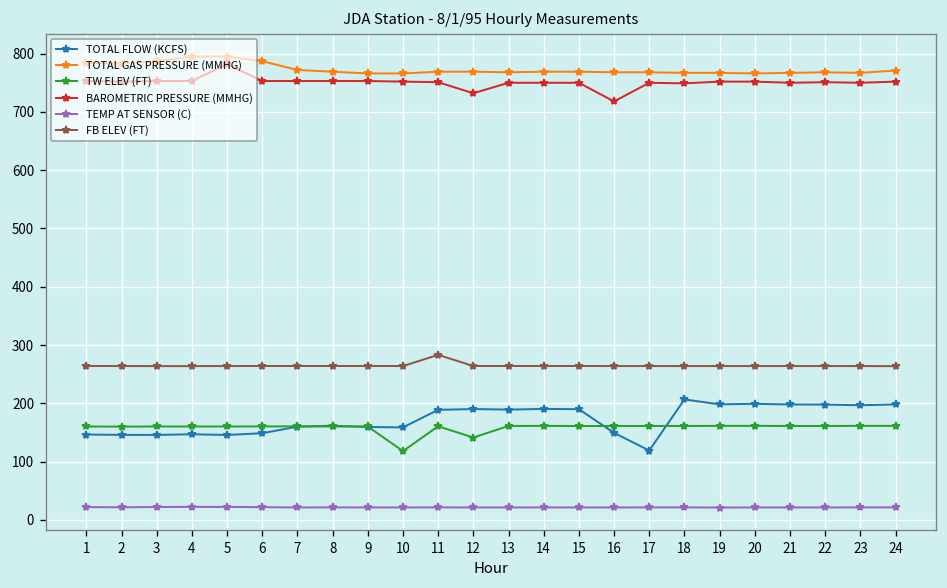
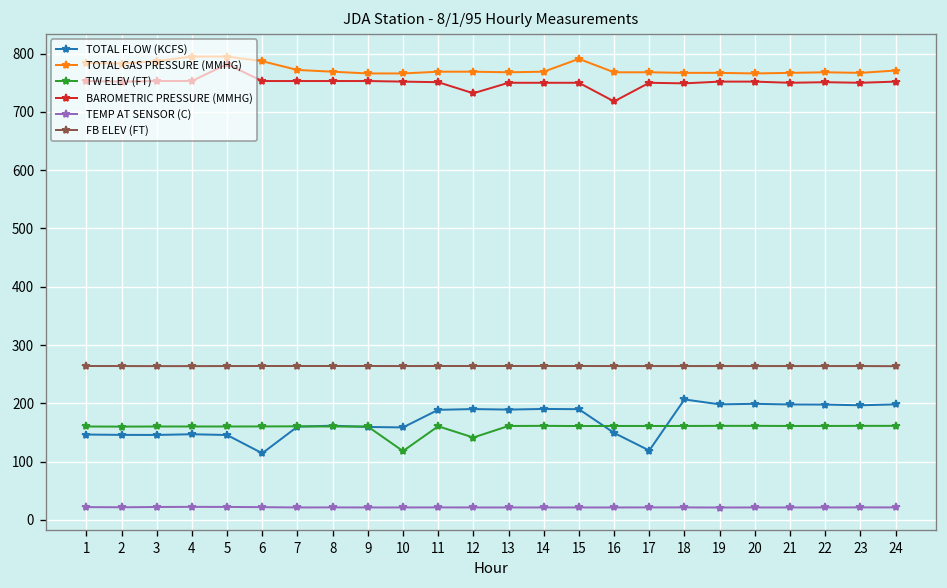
  {
    "TOTAL FLOW (KCFS)": {
      "1": 150,
      "2": 150,
      "3": 150,
      "4": 150,
      "5": 150,
-     "6": 150,
+     "6": 110,
      "10": 160,
      "11": 190,
      "12": 190,
      "13": 190,
      "14": 190,
      "15": 190,
      "16": 150,
      "17": 120,
      "18": 210,
      "19": 200,
      "20": 200,
      "21": 200,
      "22": 200,
      "23": 200,
      "24": 200
    },
    "TOTAL GAS PRESSURE (MMHG)": {
      "6": 790,
      "7": 770,
      "8": 770,
      "9": 770,
      "10": 770,
      "11": 770,
      "12": 770,
      "13": 770,
      "14": 770,
-     "15": 770,
+     "15": 790,
      "16": 770,
      "17": 770,
      "18": 770,
      "19": 770,
      "20": 770,
      "21": 770,
      "22": 770,
      "23": 770,
      "24": 770
    },
    "TW ELEV (FT)": {
      "1": 160,
      "2": 160,
      "3": 160,
      "4": 160,
      "5": 160,
      "6": 160,
      "10": 120,
      "11": 160,
      "12": 140,
      "13": 160,
      "14": 160,
      "15": 160,
      "16": 160,
      "17": 160,
      "18": 160,
      "19": 160,
      "20": 160,
      "21": 160,
      "22": 160,
      "23": 160,
      "24": 160
    },
    "BAROMETRIC PRESSURE (MMHG)": {
      "6": 750,
      "7": 750,
      "8": 750,
      "9": 750,
      "10": 750,
      "11": 750,
      "12": 730,
      "13": 750,
      "14": 750,
      "15": 750,
      "16": 720,
      "17": 750,
      "18": 750,
      "19": 750,
      "20": 750,
      "21": 750,
      "22": 750,
      "23": 750,
      "24": 750
    },
    "TEMP AT SENSOR (C)": {
      "1": 20,
      "2": 20,
      "3": 20,
      "4": 20,
      "5": 20,
      "6": 20,
      "7": 20,
      "8": 20,
      "9": 20,
      "10": 20,
      "11": 20,
      "12": 20,
      "13": 20,
      "14": 20,
      "15": 20,
      "16": 20,
      "17": 20,
      "18": 20,
      "19": 20,
      "20": 20,
      "21": 20,
      "22": 20,
      "23": 20,
      "24": 20
    },
    "FB ELEV (FT)": {
      "1": 260,
      "2": 260,
      "3": 260,
      "4": 260,
      "5": 260,
      "6": 260,
      "7": 260,
      "8": 260,
      "9": 260,
      "10": 260,
-     "11": 280,
+     "11": 260,
      "12": 260,
      "13": 260,
      "14": 260,
      "15": 260,
      "16": 260,
      "17": 260,
      "18": 260,
      "19": 260,
      "20": 260,
      "21": 260,
      "22": 260,
      "23": 260,
      "24": 260
    }
  }
